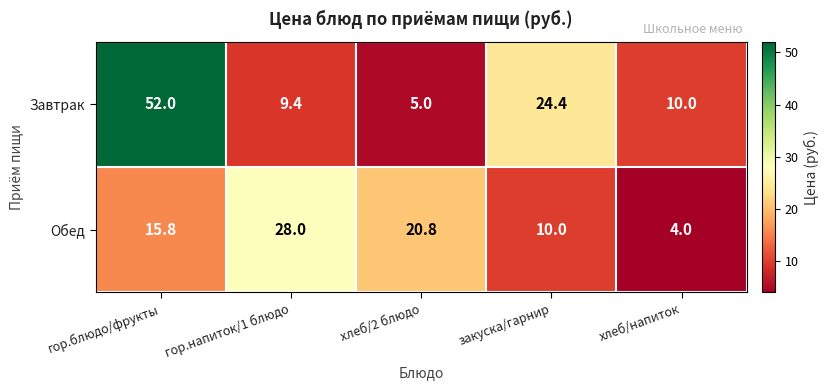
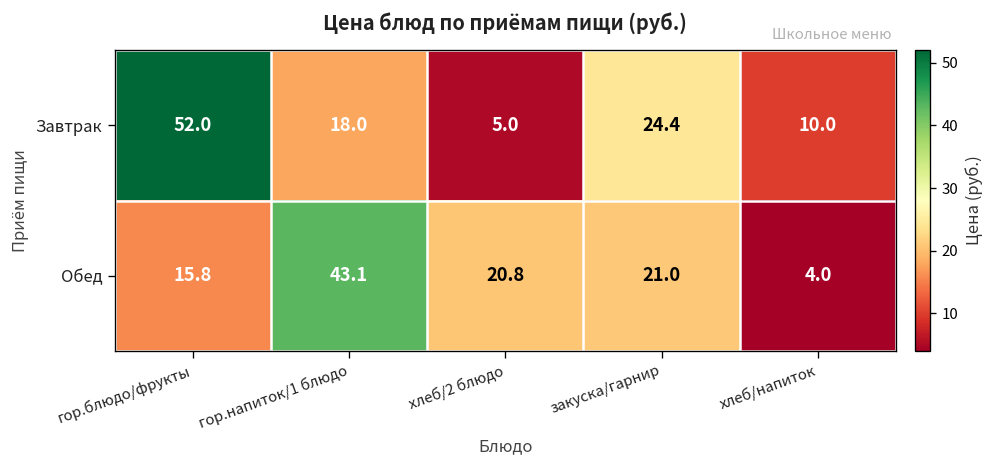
  {
    "Завтрак": {
      "гор.блюдо/фрукты": 52.0,
-     "гор.напиток/1 блюдо": 9.4,
+     "гор.напиток/1 блюдо": 18.0,
      "хлеб/2 блюдо": 5.0,
      "закуска/гарнир": 24.4,
      "хлеб/напиток": 10.0
    },
    "Обед": {
      "гор.блюдо/фрукты": 15.8,
-     "гор.напиток/1 блюдо": 28.0,
+     "гор.напиток/1 блюдо": 43.1,
      "хлеб/2 блюдо": 20.8,
-     "закуска/гарнир": 10.0,
+     "закуска/гарнир": 21.0,
      "хлеб/напиток": 4.0
    }
  }
